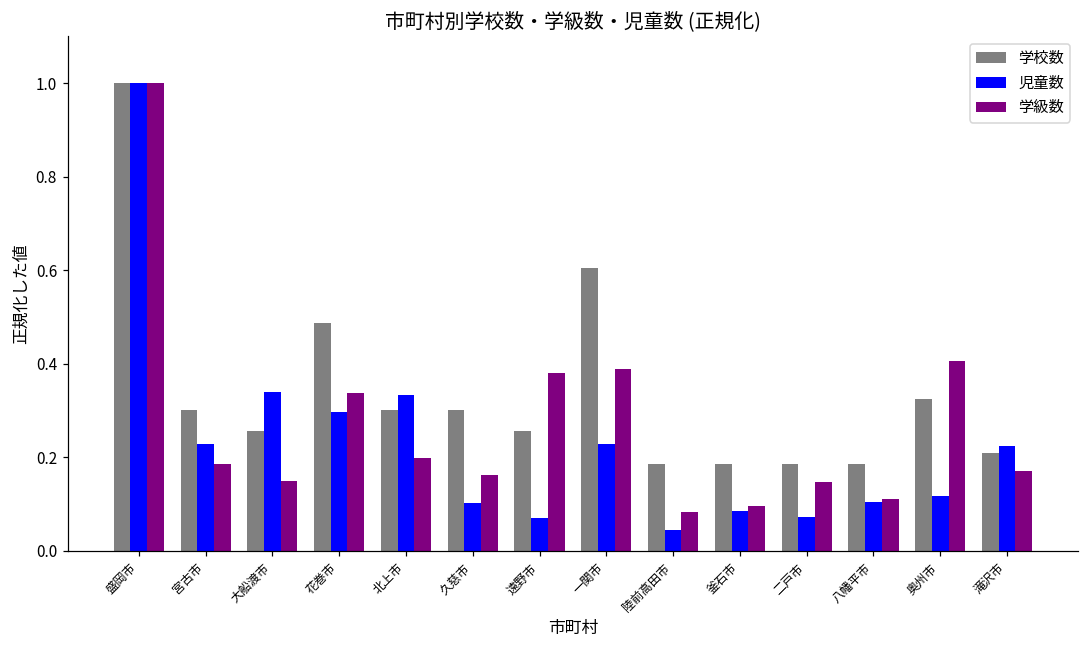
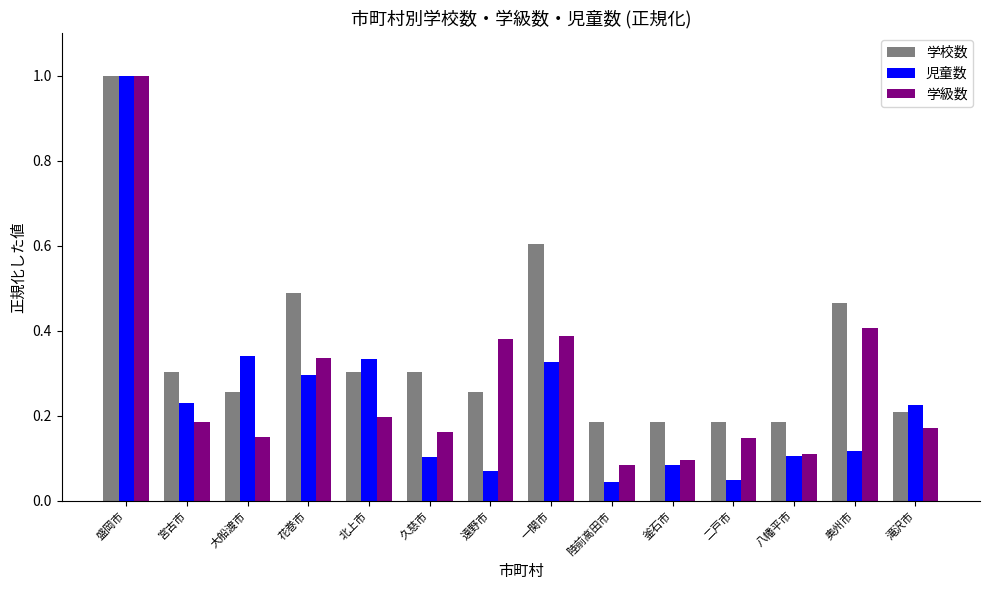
  {
    "学校数": {
      "盛岡市": 1.00,
      "宮古市": 0.30,
      "大船渡市": 0.26,
      "花巻市": 0.49,
      "北上市": 0.30,
      "久慈市": 0.30,
      "遠野市": 0.26,
      "一関市": 0.60,
      "陸前高田市": 0.19,
      "釜石市": 0.19,
      "二戸市": 0.19,
      "八幡平市": 0.19,
-     "奥州市": 0.33,
+     "奥州市": 0.47,
      "滝沢市": 0.21
    },
    "児童数": {
      "盛岡市": 1.00,
      "宮古市": 0.23,
      "大船渡市": 0.34,
      "花巻市": 0.30,
      "北上市": 0.33,
      "久慈市": 0.10,
      "遠野市": 0.07,
-     "一関市": 0.23,
+     "一関市": 0.33,
      "陸前高田市": 0.05,
      "釜石市": 0.08,
-     "二戸市": 0.07,
+     "二戸市": 0.05,
      "八幡平市": 0.11,
      "奥州市": 0.12,
      "滝沢市": 0.23
    },
    "学級数": {
      "盛岡市": 1.00,
      "宮古市": 0.19,
      "大船渡市": 0.15,
      "花巻市": 0.34,
      "北上市": 0.20,
      "久慈市": 0.16,
      "遠野市": 0.38,
      "一関市": 0.39,
      "陸前高田市": 0.08,
      "釜石市": 0.10,
      "二戸市": 0.15,
      "八幡平市": 0.11,
      "奥州市": 0.41,
      "滝沢市": 0.17
    }
  }
